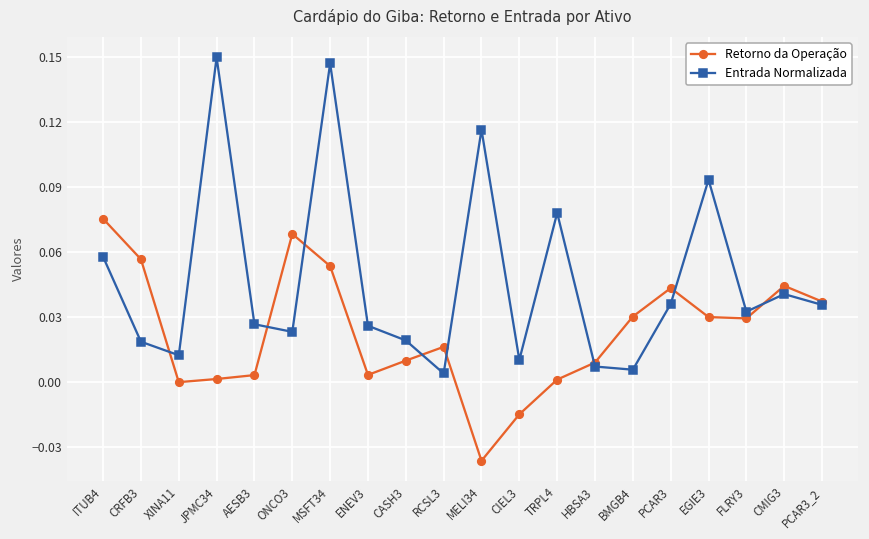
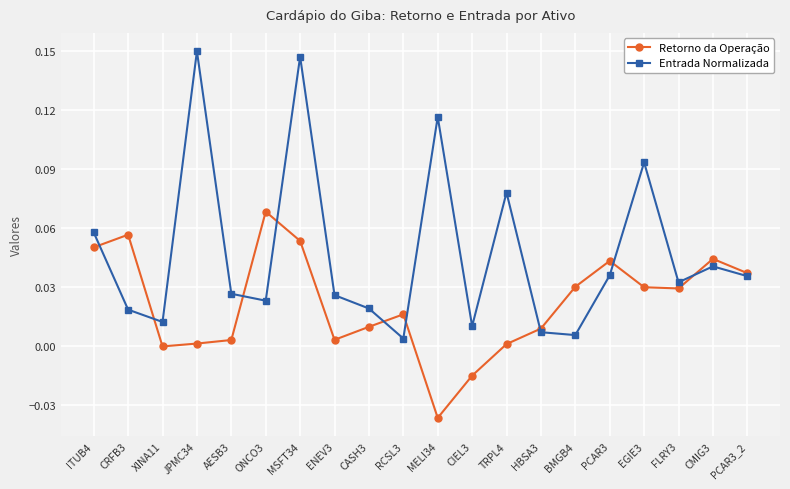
  {
    "Retorno da Operação": {
-     "ITUB4": 0.075,
+     "ITUB4": 0.050,
      "CRFB3": 0.057,
      "XINA11": 0.000,
      "JPMC34": 0.001,
      "AESB3": 0.003,
      "ONCO3": 0.068,
      "MSFT34": 0.054,
      "ENEV3": 0.003,
      "CASH3": 0.010,
      "RCSL3": 0.016,
      "MELI34": -0.036,
      "CIEL3": -0.015,
      "TRPL4": 0.001,
      "HBSA3": 0.009,
      "BMGB4": 0.030,
      "PCAR3": 0.043,
      "EGIE3": 0.030,
      "FLRY3": 0.029,
      "CMIG3": 0.044,
      "PCAR3_2": 0.037
    },
    "Entrada Normalizada": {
      "ITUB4": 0.058,
      "CRFB3": 0.019,
      "XINA11": 0.012,
      "JPMC34": 0.150,
      "AESB3": 0.027,
      "ONCO3": 0.023,
      "MSFT34": 0.147,
      "ENEV3": 0.026,
      "CASH3": 0.019,
      "RCSL3": 0.004,
      "MELI34": 0.117,
      "CIEL3": 0.010,
      "TRPL4": 0.078,
      "HBSA3": 0.007,
      "BMGB4": 0.006,
      "PCAR3": 0.036,
      "EGIE3": 0.094,
      "FLRY3": 0.033,
      "CMIG3": 0.041,
      "PCAR3_2": 0.036
    }
  }
